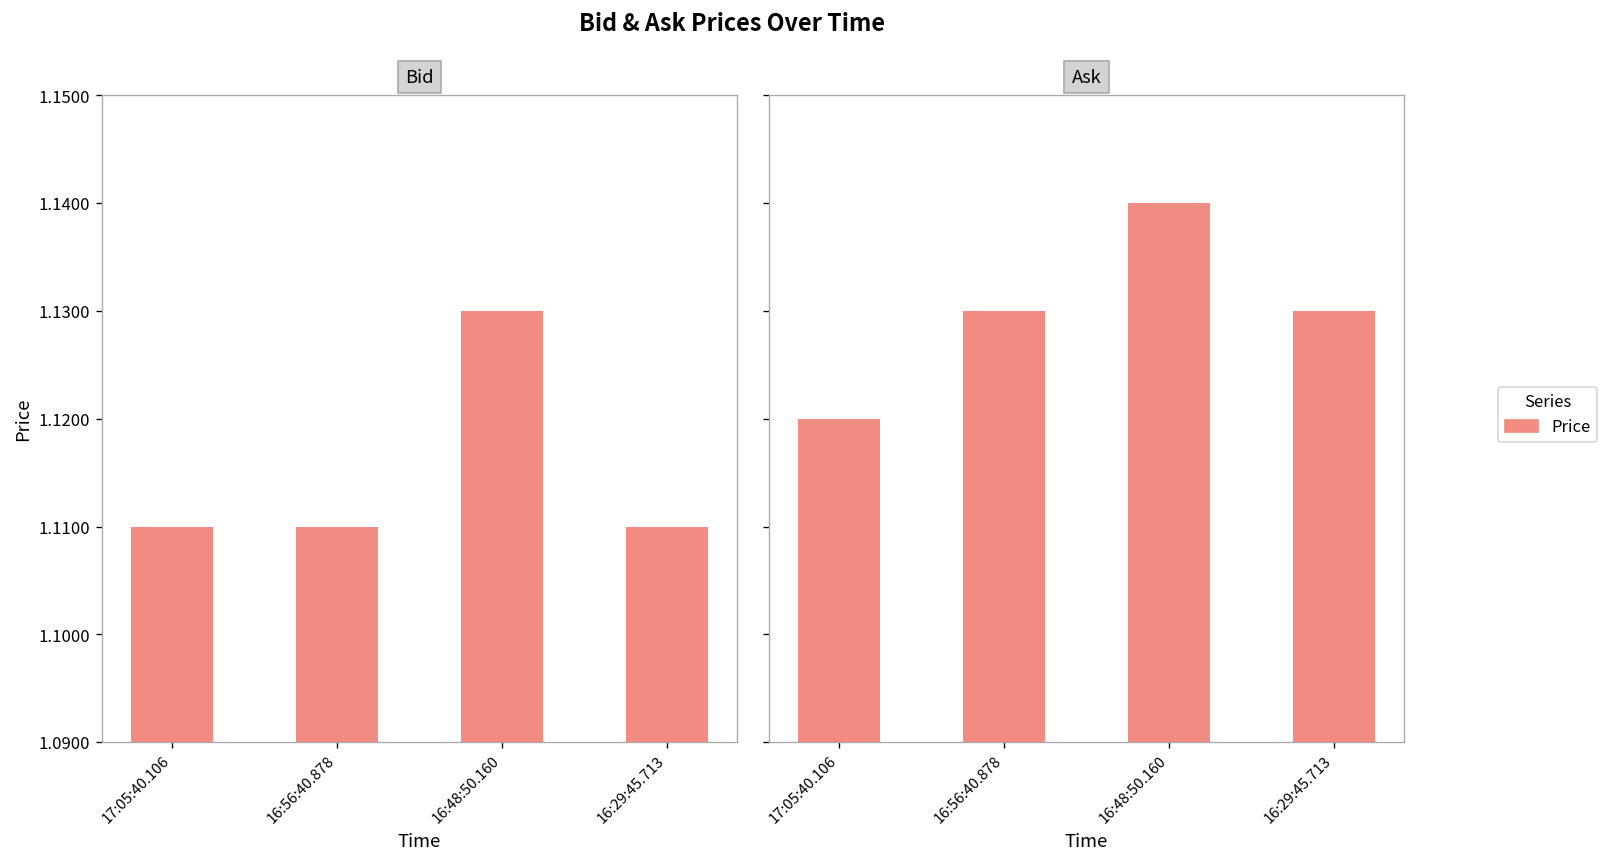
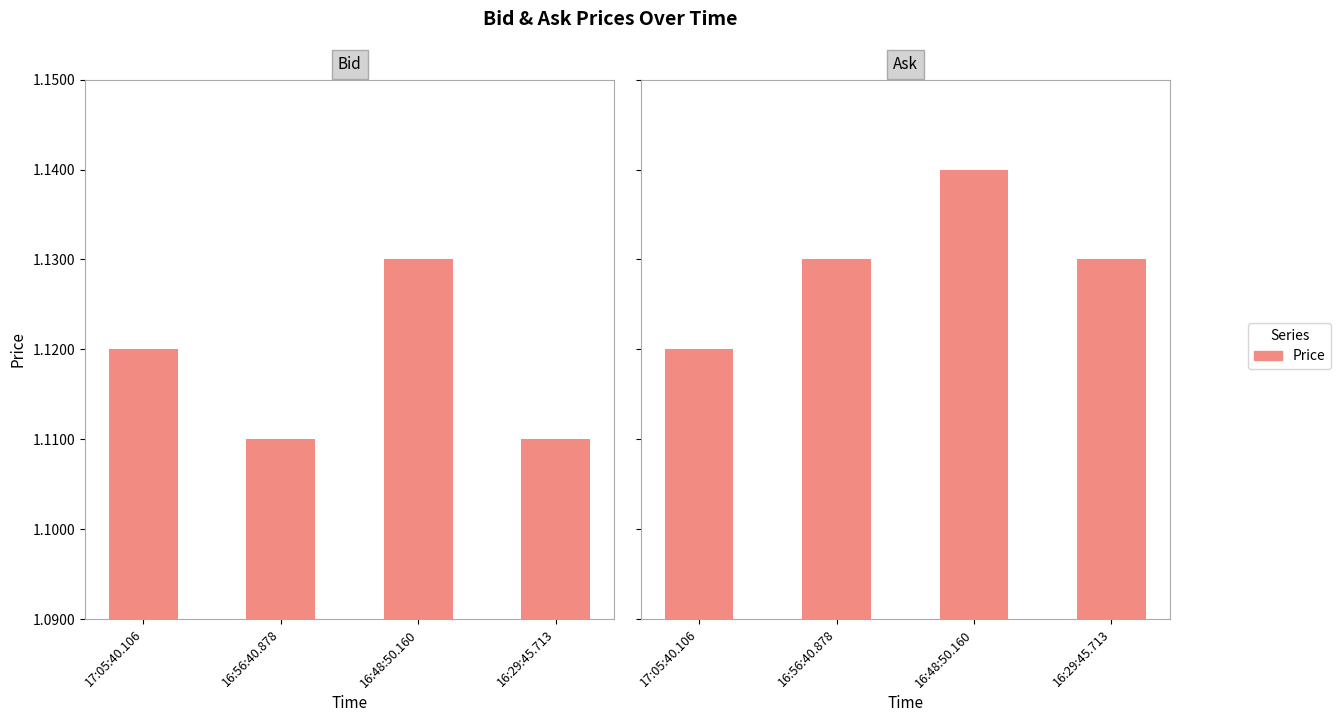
  {
    "Bid": {
-     "17:05:40.106": 1.11,
+     "17:05:40.106": 1.12,
      "16:56:40.878": 1.11,
      "16:48:50.160": 1.13,
      "16:29:45.713": 1.11
    }
  }
